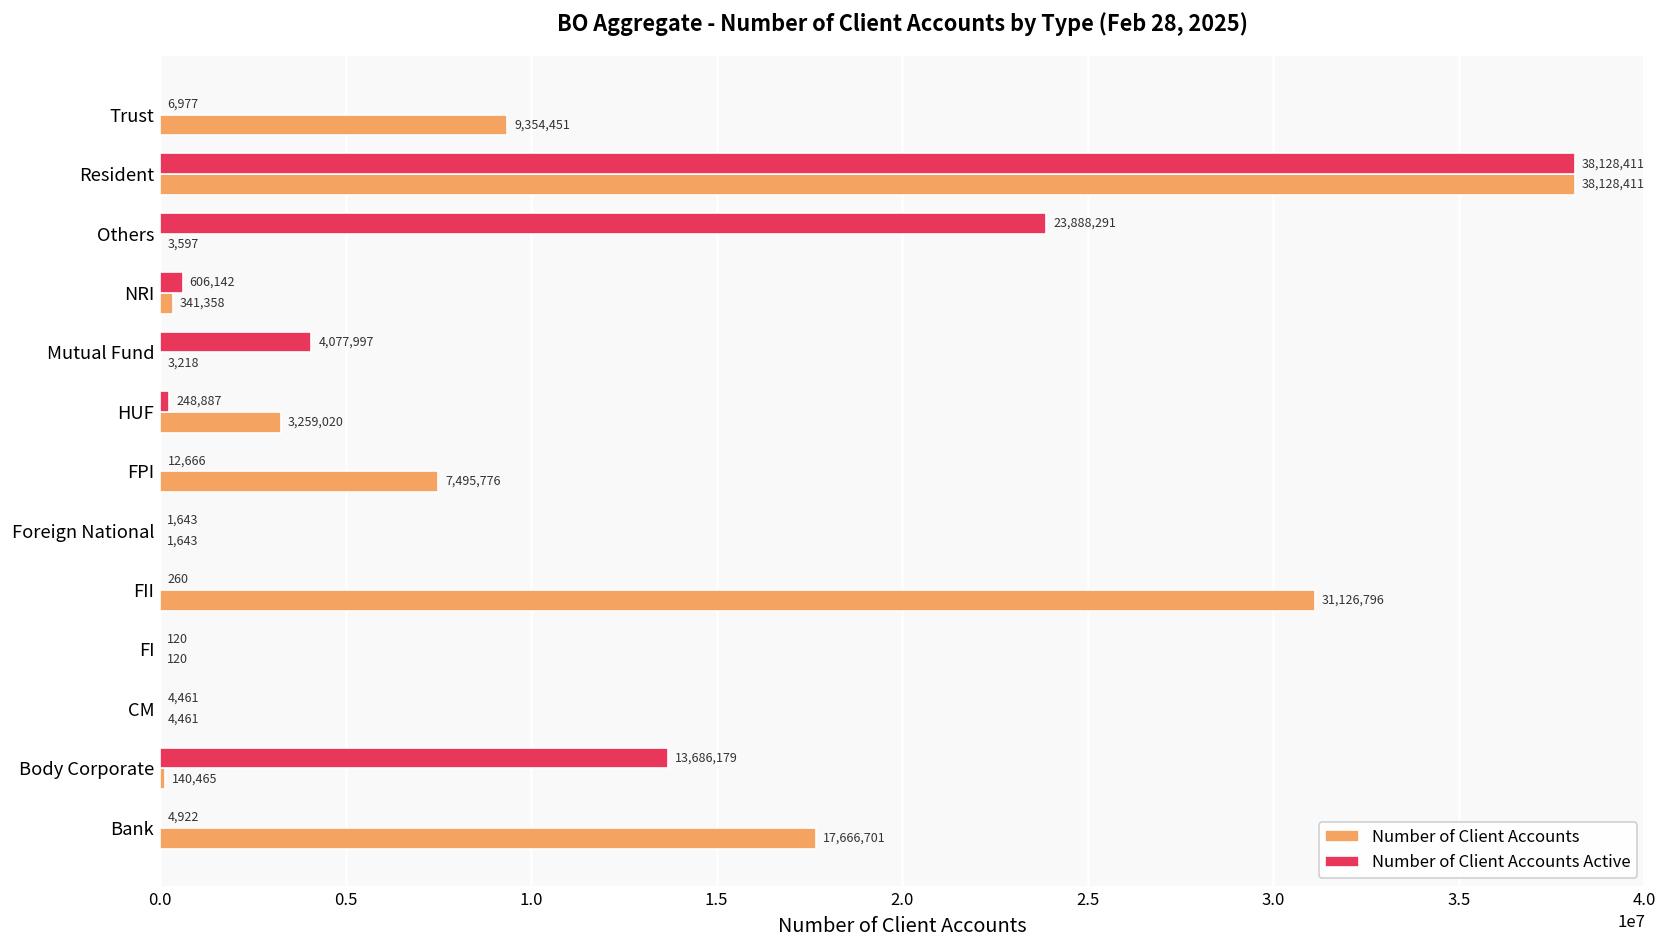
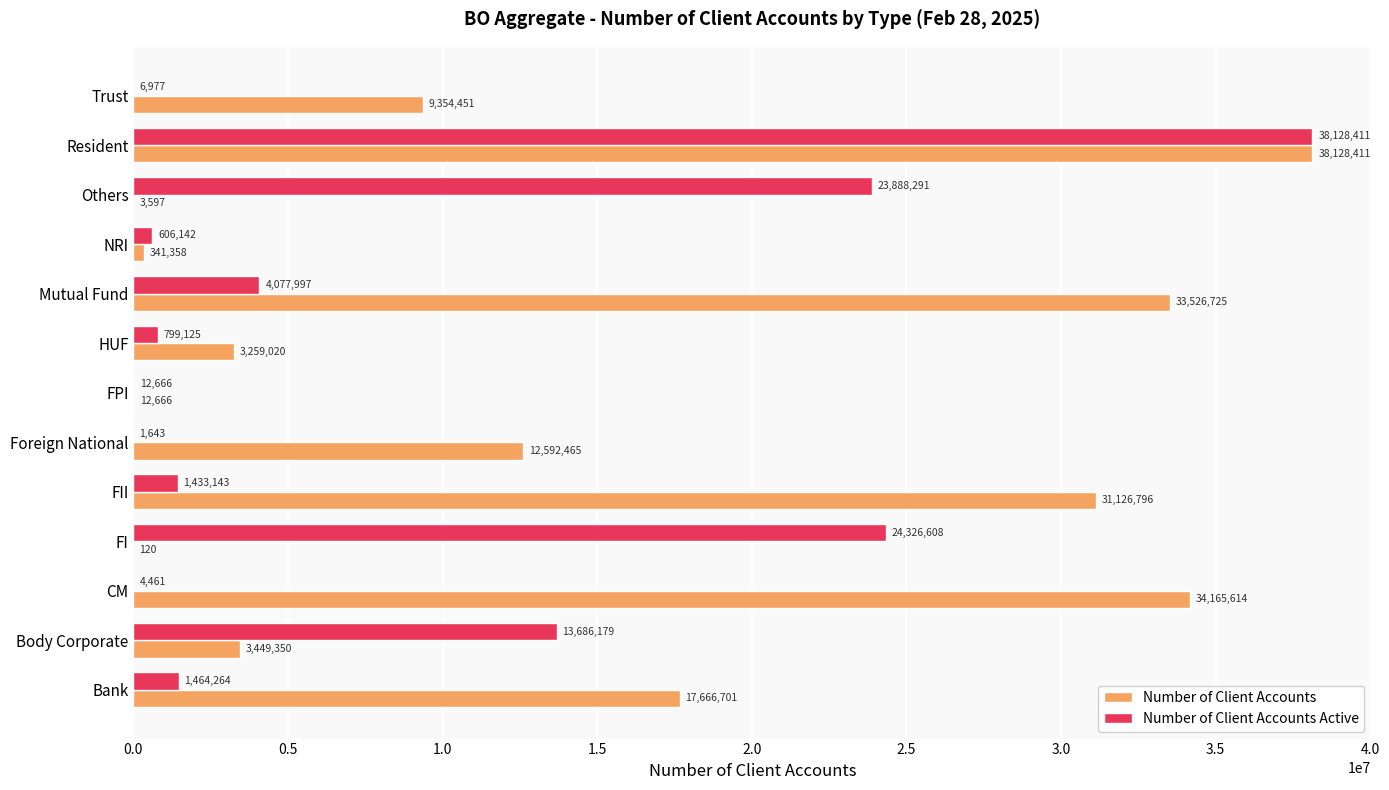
  {
    "Number of Client Accounts": {
      "Trust": "9,354,451",
      "Resident": "38,128,411",
      "Others": "3,597",
      "NRI": "341,358",
-     "Mutual Fund": "3,218",
+     "Mutual Fund": "33,526,725",
      "HUF": "3,259,020",
-     "FPI": "7,495,776",
-     "Foreign National": "1,643",
+     "FPI": "12,666",
+     "Foreign National": "12,592,465",
      "FII": "31,126,796",
      "FI": "120",
-     "CM": "4,461",
-     "Body Corporate": "140,465",
+     "CM": "34,165,614",
+     "Body Corporate": "3,449,350",
      "Bank": "17,666,701"
    },
    "Number of Client Accounts Active": {
      "Trust": "6,977",
      "Resident": "38,128,411",
      "Others": "23,888,291",
      "NRI": "606,142",
      "Mutual Fund": "4,077,997",
-     "HUF": "248,887",
+     "HUF": "799,125",
      "FPI": "12,666",
      "Foreign National": "1,643",
-     "FII": "260",
-     "FI": "120",
+     "FII": "1,433,143",
+     "FI": "24,326,608",
      "CM": "4,461",
      "Body Corporate": "13,686,179",
-     "Bank": "4,922"
+     "Bank": "1,464,264"
    }
  }
